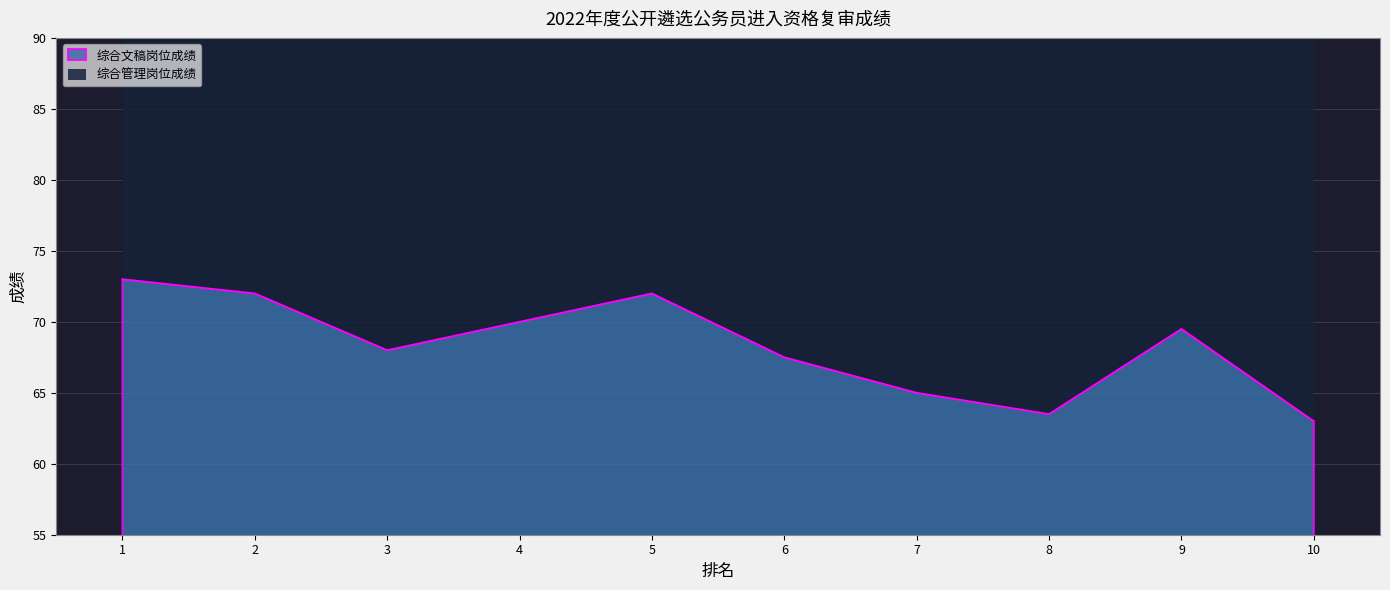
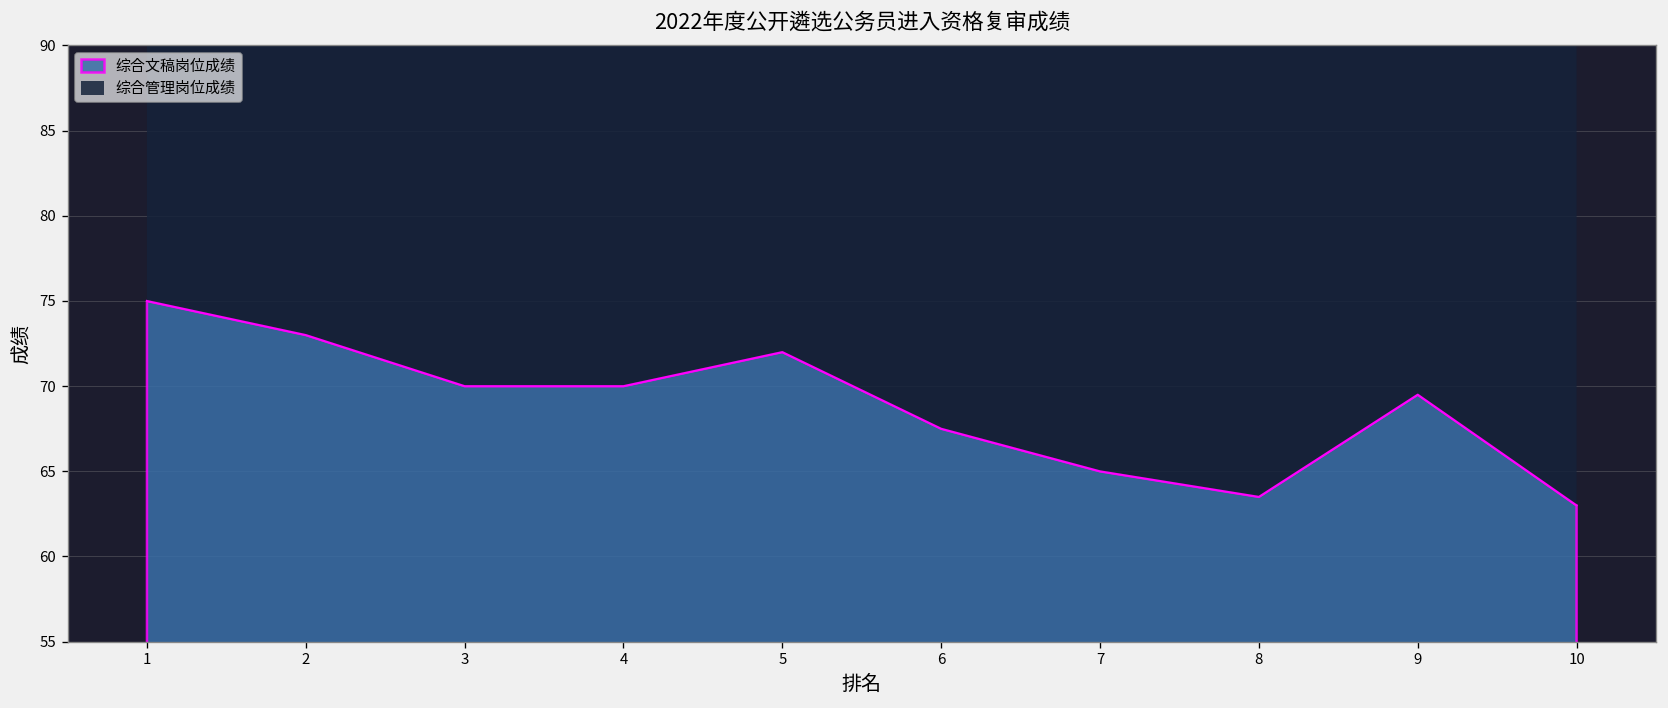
  {
    "综合文稿岗位成绩": {
-     "1": 73,
-     "2": 72,
-     "3": 68,
+     "1": 75,
+     "2": 73,
+     "3": 70,
      "4": 70,
      "5": 72,
      "6": 67.5,
      "7": 65,
      "8": 63.5,
      "9": 69.5,
      "10": 63
    }
  }
